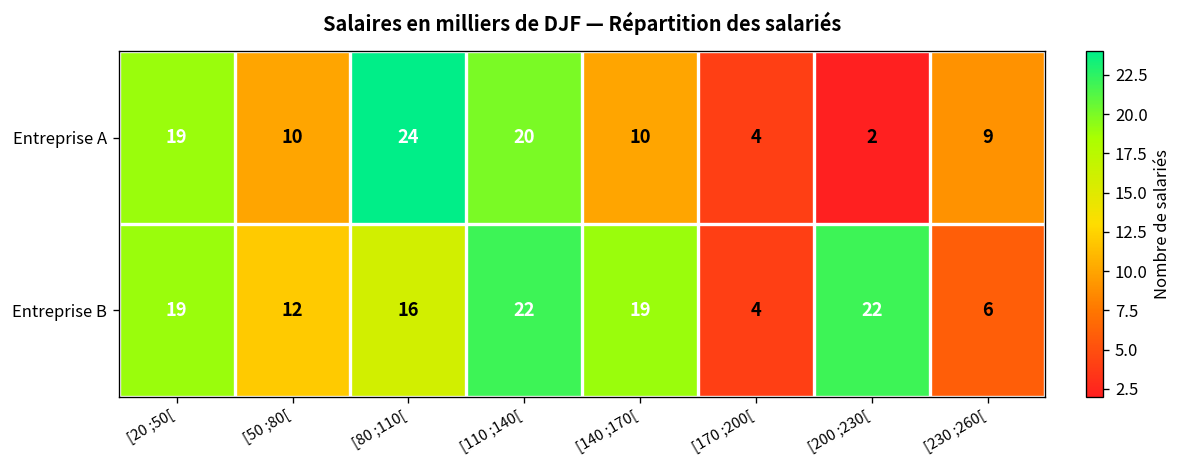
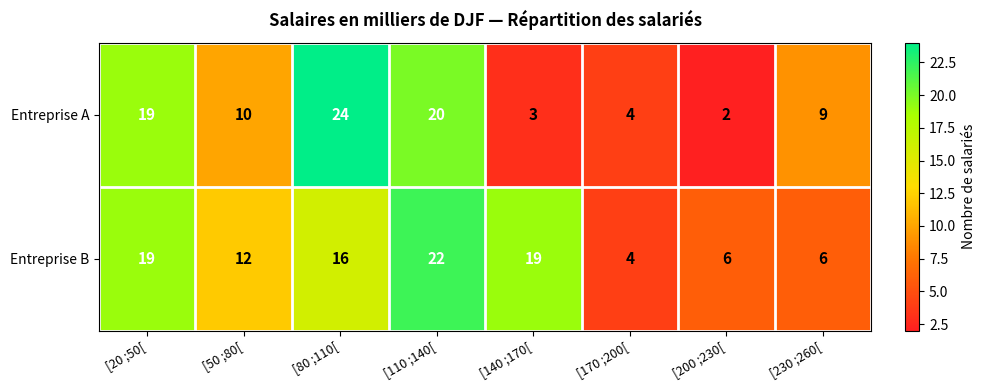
  {
    "Entreprise A": {
      "[20 ;50[": 19,
      "[50 ;80[": 10,
      "[80 ;110[": 24,
      "[110 ;140[": 20,
-     "[140 ;170[": 10,
+     "[140 ;170[": 3,
      "[170 ;200[": 4,
      "[200 ;230[": 2,
      "[230 ;260[": 9
    },
    "Entreprise B": {
      "[20 ;50[": 19,
      "[50 ;80[": 12,
      "[80 ;110[": 16,
      "[110 ;140[": 22,
      "[140 ;170[": 19,
      "[170 ;200[": 4,
-     "[200 ;230[": 22,
+     "[200 ;230[": 6,
      "[230 ;260[": 6
    }
  }
